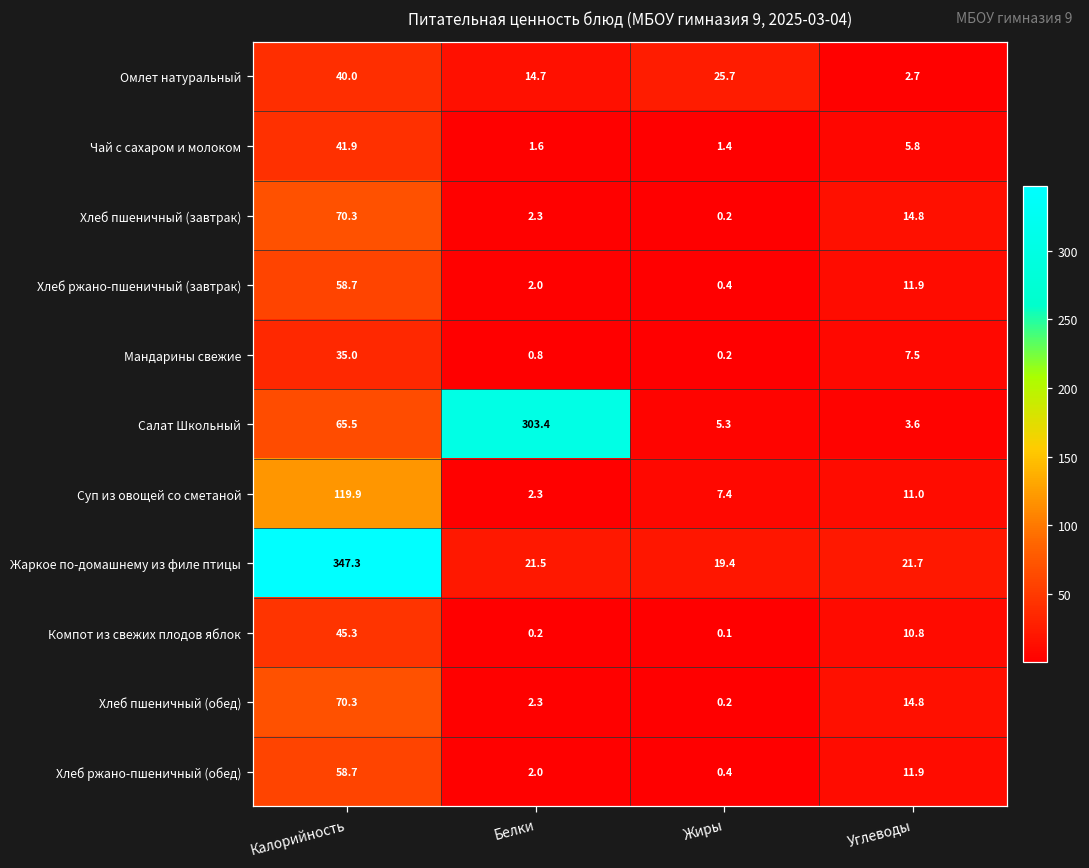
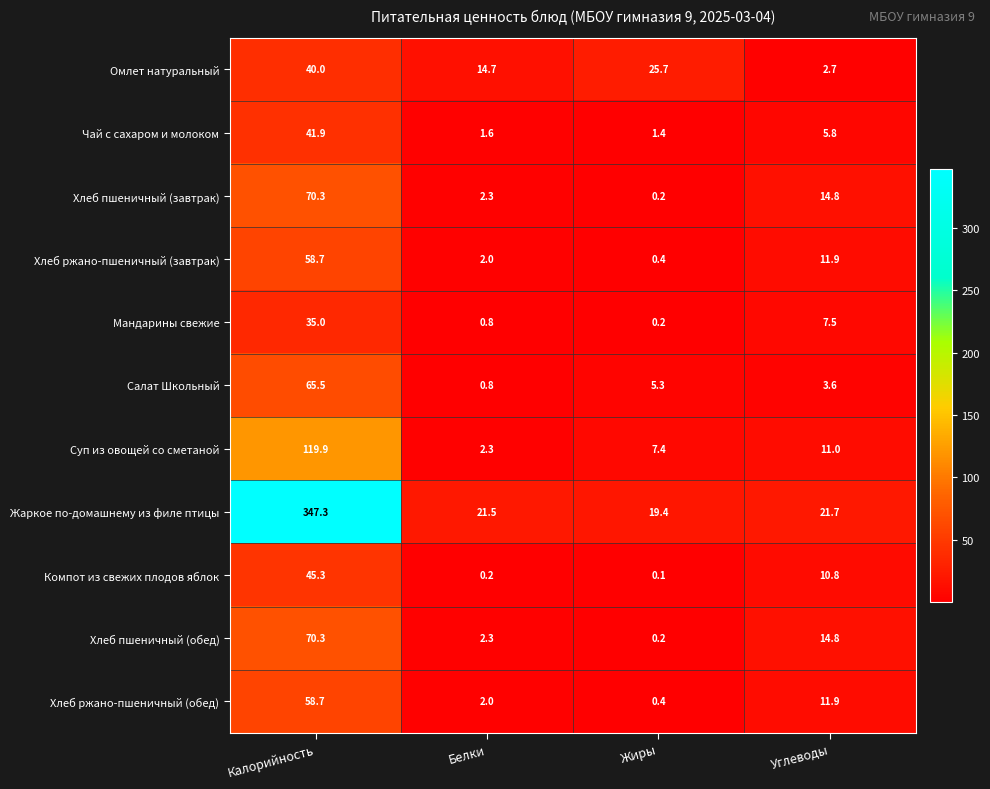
  {
    "Омлет натуральный": {
      "Калорийность": 40.0,
      "Белки": 14.7,
      "Жиры": 25.7,
      "Углеводы": 2.7
    },
    "Чай с сахаром и молоком": {
      "Калорийность": 41.9,
      "Белки": 1.6,
      "Жиры": 1.4,
      "Углеводы": 5.8
    },
    "Хлеб пшеничный (завтрак)": {
      "Калорийность": 70.3,
      "Белки": 2.3,
      "Жиры": 0.2,
      "Углеводы": 14.8
    },
    "Хлеб ржано-пшеничный (завтрак)": {
      "Калорийность": 58.7,
      "Белки": 2.0,
      "Жиры": 0.4,
      "Углеводы": 11.9
    },
    "Мандарины свежие": {
      "Калорийность": 35.0,
      "Белки": 0.8,
      "Жиры": 0.2,
      "Углеводы": 7.5
    },
    "Салат Школьный": {
      "Калорийность": 65.5,
-     "Белки": 303.4,
+     "Белки": 0.8,
      "Жиры": 5.3,
      "Углеводы": 3.6
    },
    "Суп из овощей со сметаной": {
      "Калорийность": 119.9,
      "Белки": 2.3,
      "Жиры": 7.4,
      "Углеводы": 11.0
    },
    "Жаркое по-домашнему из филе птицы": {
      "Калорийность": 347.3,
      "Белки": 21.5,
      "Жиры": 19.4,
      "Углеводы": 21.7
    },
    "Компот из свежих плодов яблок": {
      "Калорийность": 45.3,
      "Белки": 0.2,
      "Жиры": 0.1,
      "Углеводы": 10.8
    },
    "Хлеб пшеничный (обед)": {
      "Калорийность": 70.3,
      "Белки": 2.3,
      "Жиры": 0.2,
      "Углеводы": 14.8
    },
    "Хлеб ржано-пшеничный (обед)": {
      "Калорийность": 58.7,
      "Белки": 2.0,
      "Жиры": 0.4,
      "Углеводы": 11.9
    }
  }
